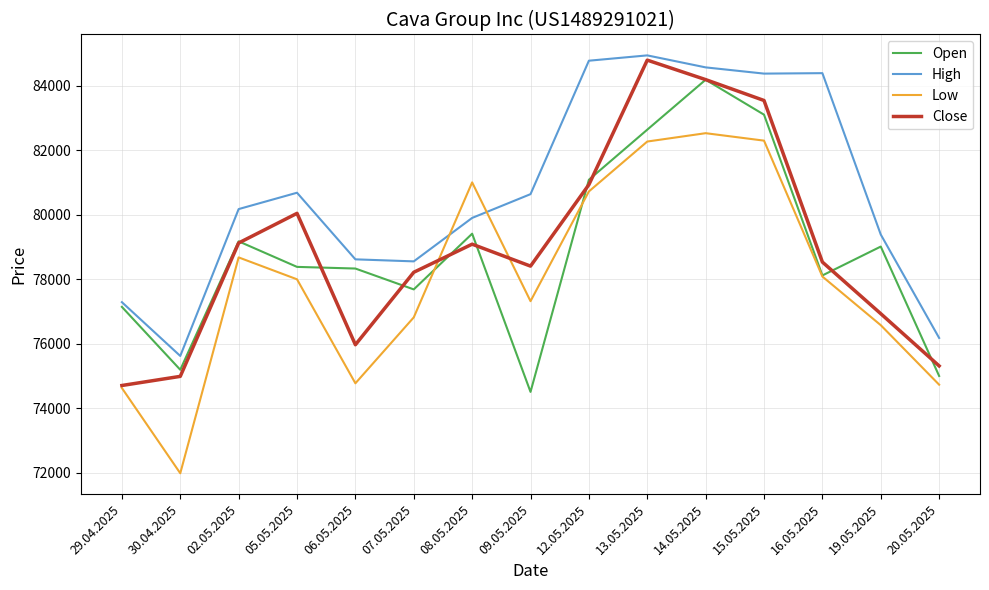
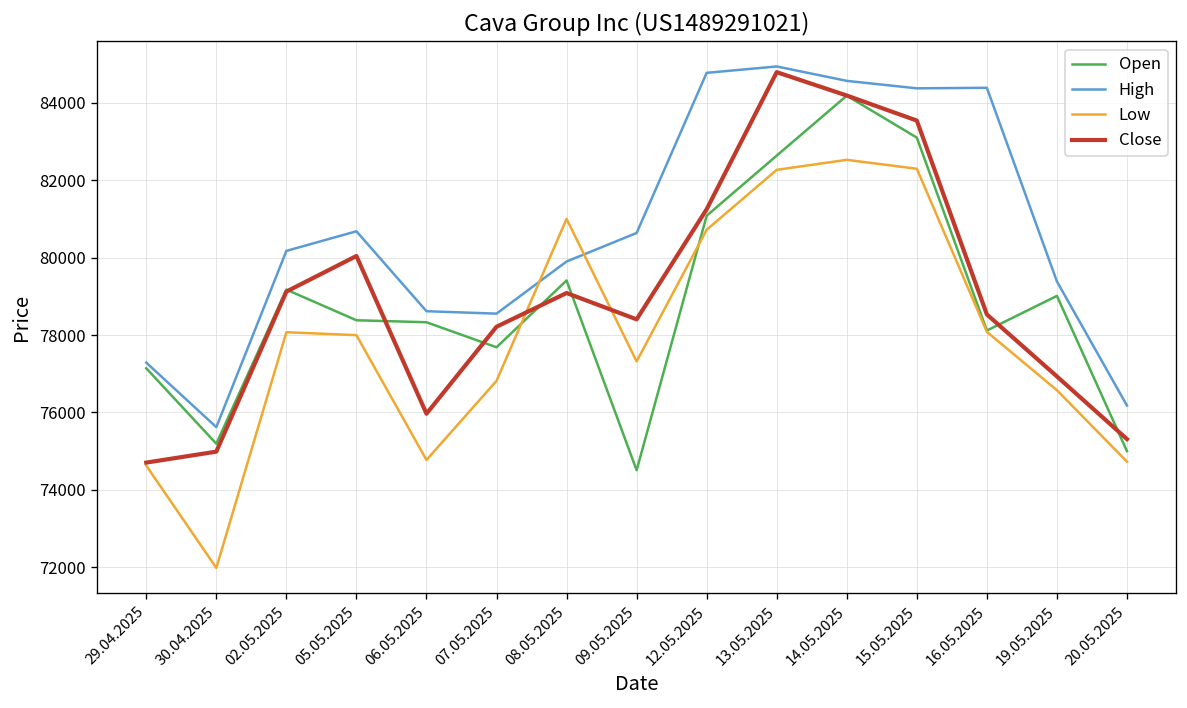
  {
    "Open": {
      "29.04.2025": 77100,
      "30.04.2025": 75200,
      "05.05.2025": 78400,
      "06.05.2025": 78300,
      "07.05.2025": 77700,
      "08.05.2025": 79400,
      "09.05.2025": 74500,
      "12.05.2025": 81100,
      "13.05.2025": 82600,
      "15.05.2025": 83100,
      "19.05.2025": 79000,
      "20.05.2025": 75000
    },
    "High": {
      "29.04.2025": 77300,
      "30.04.2025": 75600,
      "02.05.2025": 80200,
      "05.05.2025": 80700,
      "06.05.2025": 78600,
      "07.05.2025": 78600,
      "08.05.2025": 79900,
      "09.05.2025": 80600,
      "12.05.2025": 84800,
      "13.05.2025": 84900,
      "14.05.2025": 84600,
      "15.05.2025": 84400,
      "16.05.2025": 84400,
      "19.05.2025": 79400,
      "20.05.2025": 76200
    },
    "Low": {
      "30.04.2025": 72000,
-     "02.05.2025": 78700,
+     "02.05.2025": 78100,
      "05.05.2025": 78000,
      "06.05.2025": 74800,
      "07.05.2025": 76800,
      "08.05.2025": 81000,
      "09.05.2025": 77300,
      "12.05.2025": 80700,
      "13.05.2025": 82300,
      "14.05.2025": 82500,
      "15.05.2025": 82300,
      "19.05.2025": 76600,
      "20.05.2025": 74700
    },
    "Close": {
      "30.04.2025": 75000,
      "05.05.2025": 80000,
      "06.05.2025": 76000,
      "07.05.2025": 78200,
      "08.05.2025": 79100,
      "09.05.2025": 78400,
-     "12.05.2025": 80900,
+     "12.05.2025": 81200,
      "13.05.2025": 84800,
      "15.05.2025": 83500,
      "16.05.2025": 78500,
      "19.05.2025": 76900,
      "20.05.2025": 75300
    }
  }
